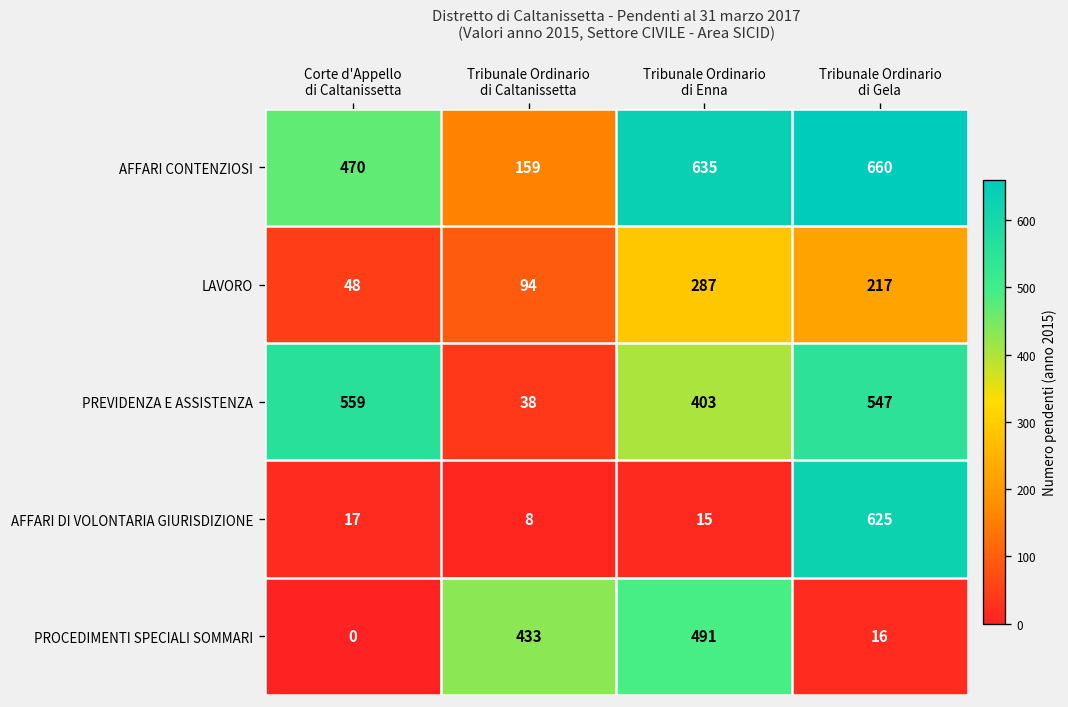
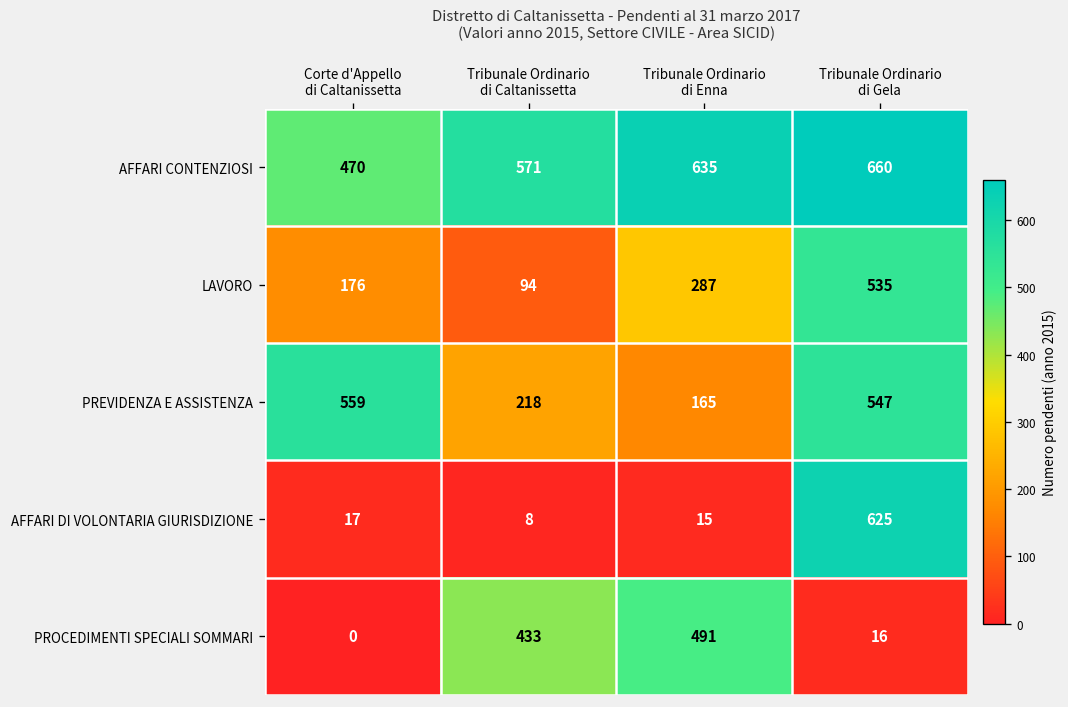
  {
    "AFFARI CONTENZIOSI": {
      "Corte d'Appello di Caltanissetta": 470,
-     "Tribunale Ordinario di Caltanissetta": 159,
+     "Tribunale Ordinario di Caltanissetta": 571,
      "Tribunale Ordinario di Enna": 635,
      "Tribunale Ordinario di Gela": 660
    },
    "LAVORO": {
-     "Corte d'Appello di Caltanissetta": 48,
+     "Corte d'Appello di Caltanissetta": 176,
      "Tribunale Ordinario di Caltanissetta": 94,
      "Tribunale Ordinario di Enna": 287,
-     "Tribunale Ordinario di Gela": 217
+     "Tribunale Ordinario di Gela": 535
    },
    "PREVIDENZA E ASSISTENZA": {
      "Corte d'Appello di Caltanissetta": 559,
-     "Tribunale Ordinario di Caltanissetta": 38,
-     "Tribunale Ordinario di Enna": 403,
+     "Tribunale Ordinario di Caltanissetta": 218,
+     "Tribunale Ordinario di Enna": 165,
      "Tribunale Ordinario di Gela": 547
    },
    "AFFARI DI VOLONTARIA GIURISDIZIONE": {
      "Corte d'Appello di Caltanissetta": 17,
      "Tribunale Ordinario di Caltanissetta": 8,
      "Tribunale Ordinario di Enna": 15,
      "Tribunale Ordinario di Gela": 625
    },
    "PROCEDIMENTI SPECIALI SOMMARI": {
      "Corte d'Appello di Caltanissetta": 0,
      "Tribunale Ordinario di Caltanissetta": 433,
      "Tribunale Ordinario di Enna": 491,
      "Tribunale Ordinario di Gela": 16
    }
  }
